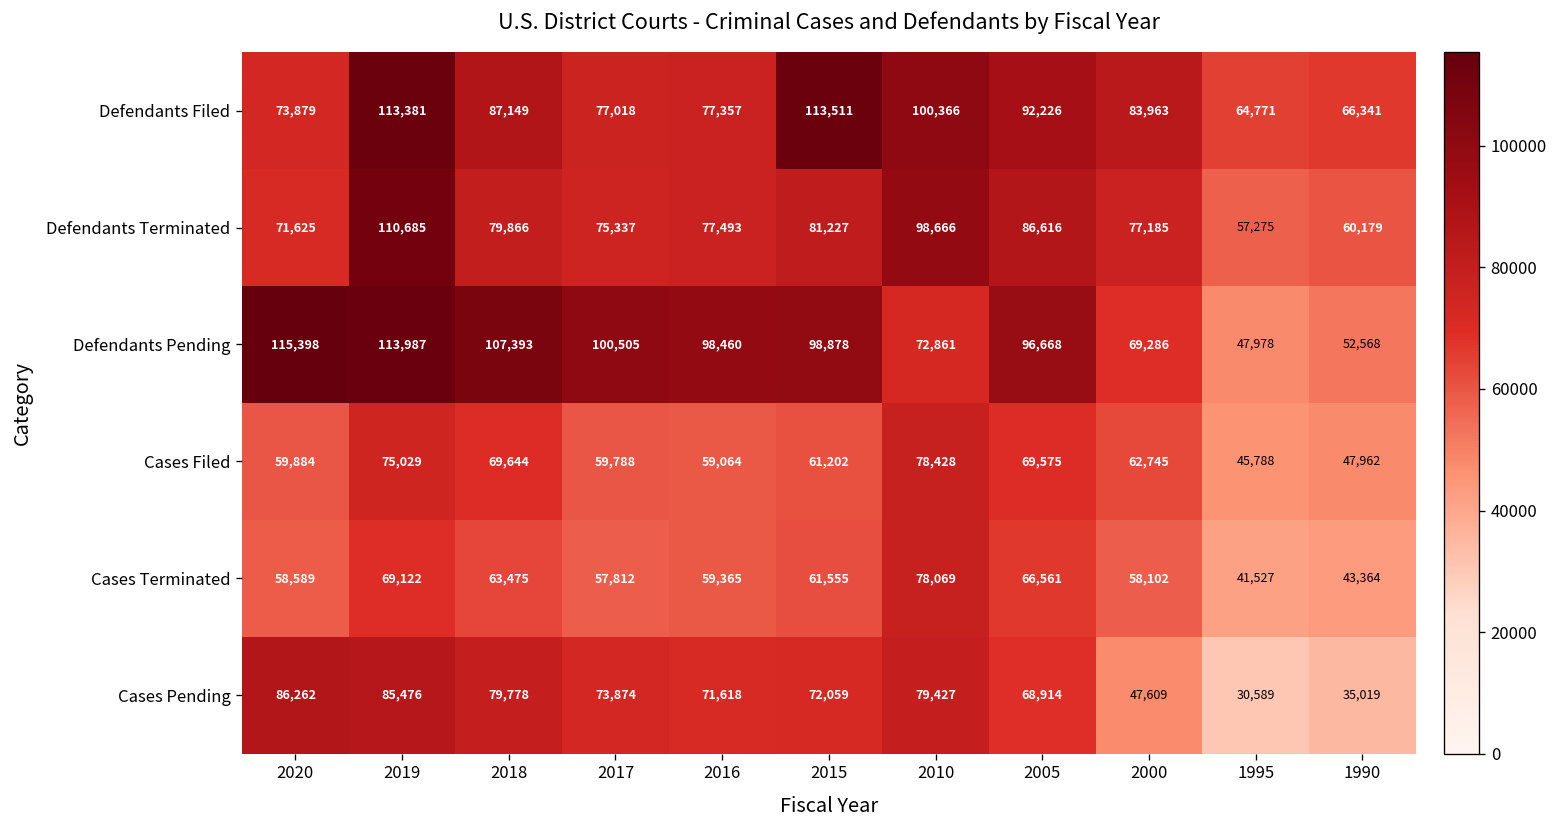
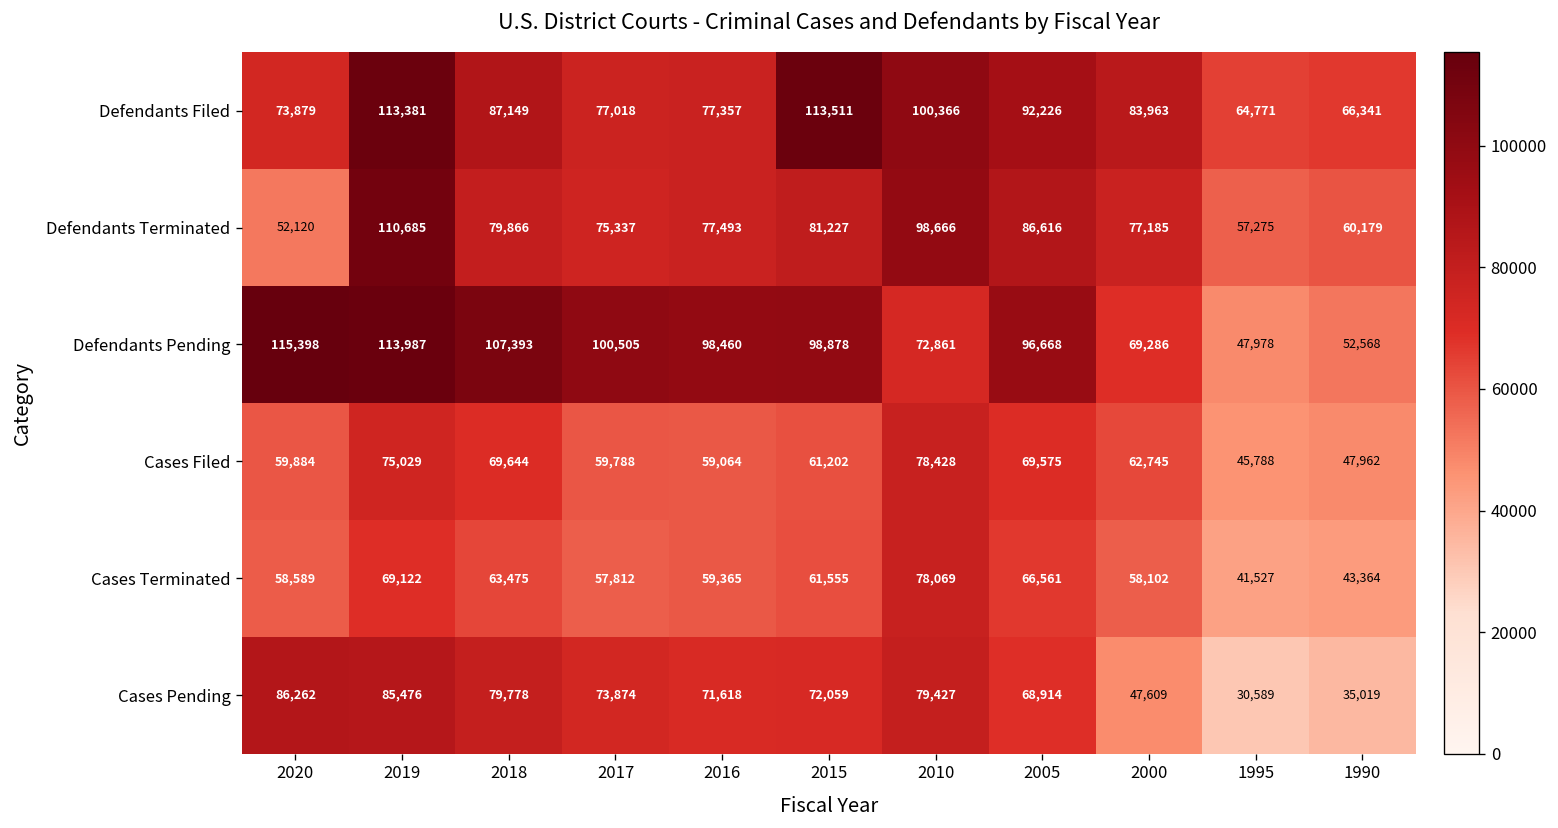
  {
    "Defendants Filed": {
      "2020": "73,879",
      "2019": "113,381",
      "2018": "87,149",
      "2017": "77,018",
      "2016": "77,357",
      "2015": "113,511",
      "2010": "100,366",
      "2005": "92,226",
      "2000": "83,963",
      "1995": "64,771",
      "1990": "66,341"
    },
    "Defendants Terminated": {
-     "2020": "71,625",
+     "2020": "52,120",
      "2019": "110,685",
      "2018": "79,866",
      "2017": "75,337",
      "2016": "77,493",
      "2015": "81,227",
      "2010": "98,666",
      "2005": "86,616",
      "2000": "77,185",
      "1995": "57,275",
      "1990": "60,179"
    },
    "Defendants Pending": {
      "2020": "115,398",
      "2019": "113,987",
      "2018": "107,393",
      "2017": "100,505",
      "2016": "98,460",
      "2015": "98,878",
      "2010": "72,861",
      "2005": "96,668",
      "2000": "69,286",
      "1995": "47,978",
      "1990": "52,568"
    },
    "Cases Filed": {
      "2020": "59,884",
      "2019": "75,029",
      "2018": "69,644",
      "2017": "59,788",
      "2016": "59,064",
      "2015": "61,202",
      "2010": "78,428",
      "2005": "69,575",
      "2000": "62,745",
      "1995": "45,788",
      "1990": "47,962"
    },
    "Cases Terminated": {
      "2020": "58,589",
      "2019": "69,122",
      "2018": "63,475",
      "2017": "57,812",
      "2016": "59,365",
      "2015": "61,555",
      "2010": "78,069",
      "2005": "66,561",
      "2000": "58,102",
      "1995": "41,527",
      "1990": "43,364"
    },
    "Cases Pending": {
      "2020": "86,262",
      "2019": "85,476",
      "2018": "79,778",
      "2017": "73,874",
      "2016": "71,618",
      "2015": "72,059",
      "2010": "79,427",
      "2005": "68,914",
      "2000": "47,609",
      "1995": "30,589",
      "1990": "35,019"
    }
  }
